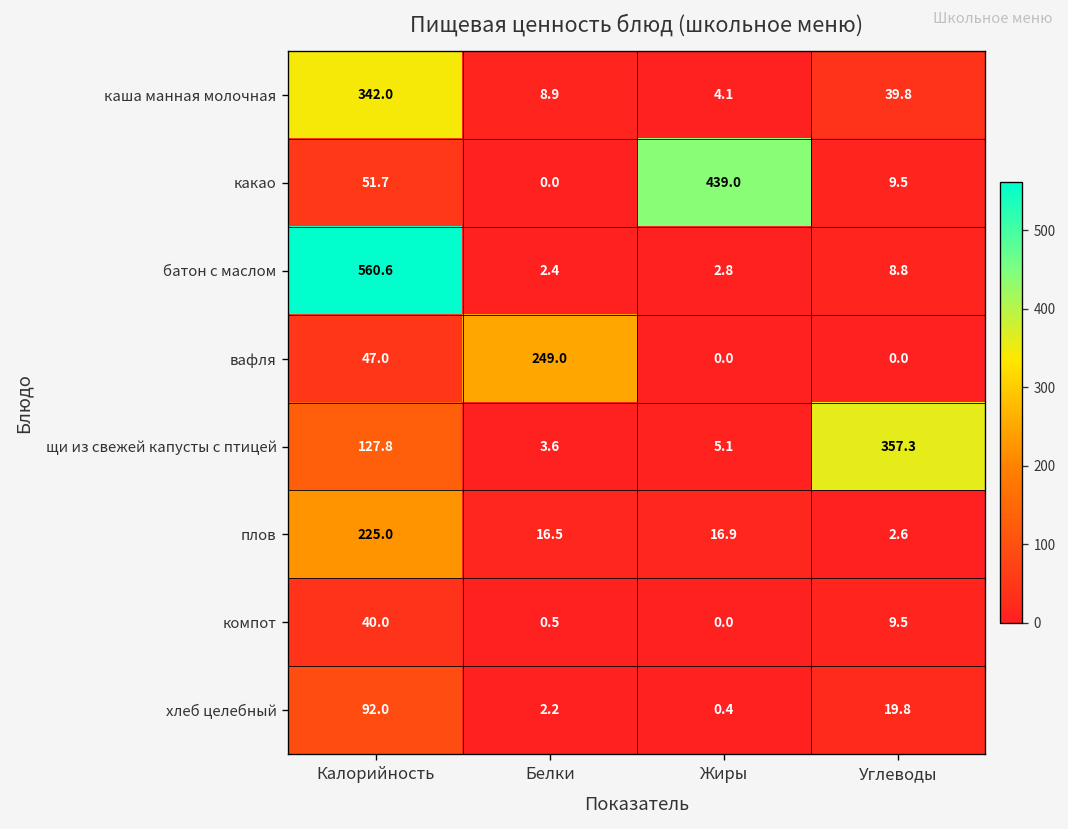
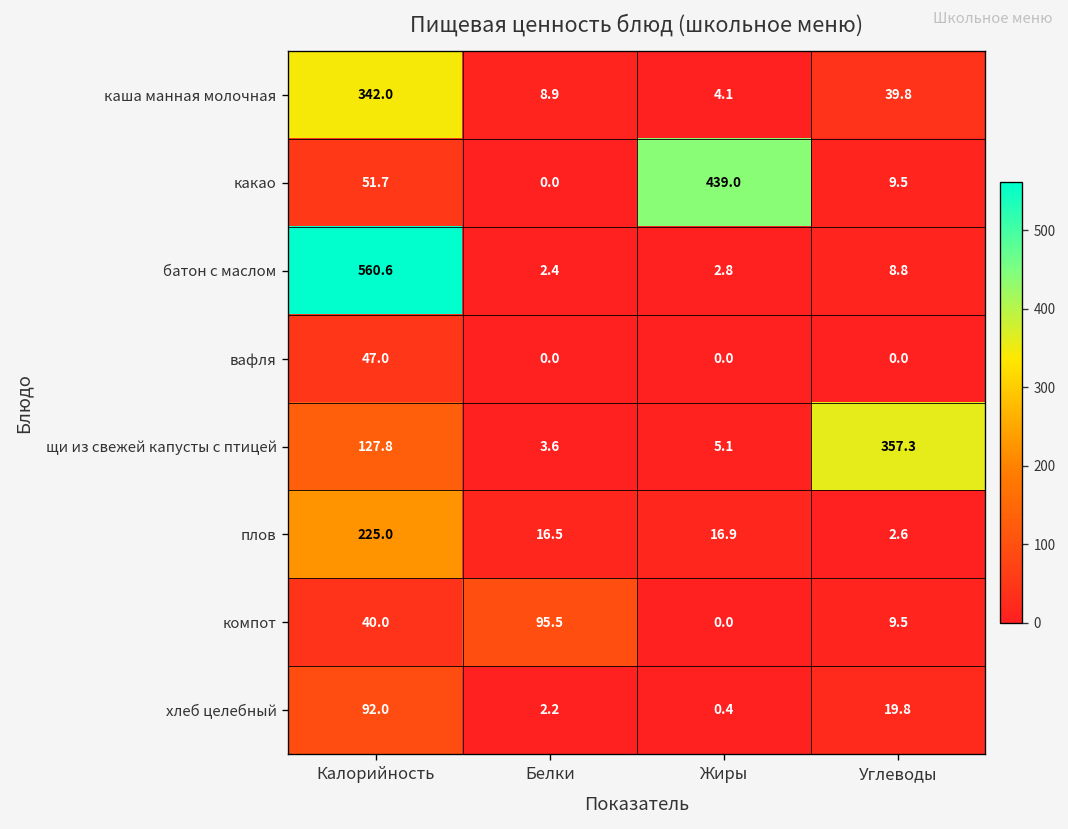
  {
    "каша манная молочная": {
      "Калорийность": 342.0,
      "Белки": 8.9,
      "Жиры": 4.1,
      "Углеводы": 39.8
    },
    "какао": {
      "Калорийность": 51.7,
      "Белки": 0.0,
      "Жиры": 439.0,
      "Углеводы": 9.5
    },
    "батон с маслом": {
      "Калорийность": 560.6,
      "Белки": 2.4,
      "Жиры": 2.8,
      "Углеводы": 8.8
    },
    "вафля": {
      "Калорийность": 47.0,
-     "Белки": 249.0,
+     "Белки": 0.0,
      "Жиры": 0.0,
      "Углеводы": 0.0
    },
    "щи из свежей капусты с птицей": {
      "Калорийность": 127.8,
      "Белки": 3.6,
      "Жиры": 5.1,
      "Углеводы": 357.3
    },
    "плов": {
      "Калорийность": 225.0,
      "Белки": 16.5,
      "Жиры": 16.9,
      "Углеводы": 2.6
    },
    "компот": {
      "Калорийность": 40.0,
-     "Белки": 0.5,
+     "Белки": 95.5,
      "Жиры": 0.0,
      "Углеводы": 9.5
    },
    "хлеб целебный": {
      "Калорийность": 92.0,
      "Белки": 2.2,
      "Жиры": 0.4,
      "Углеводы": 19.8
    }
  }
